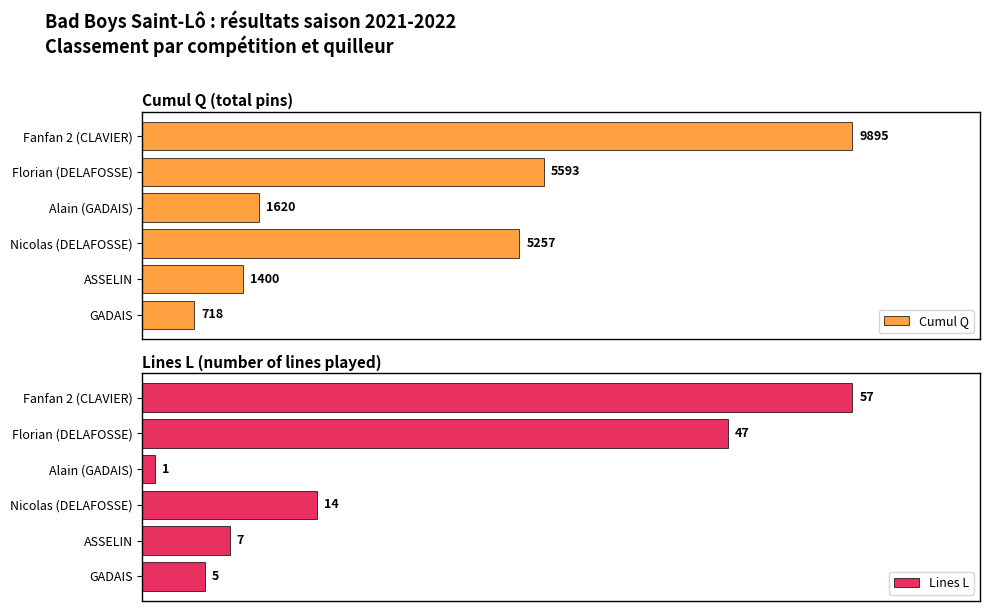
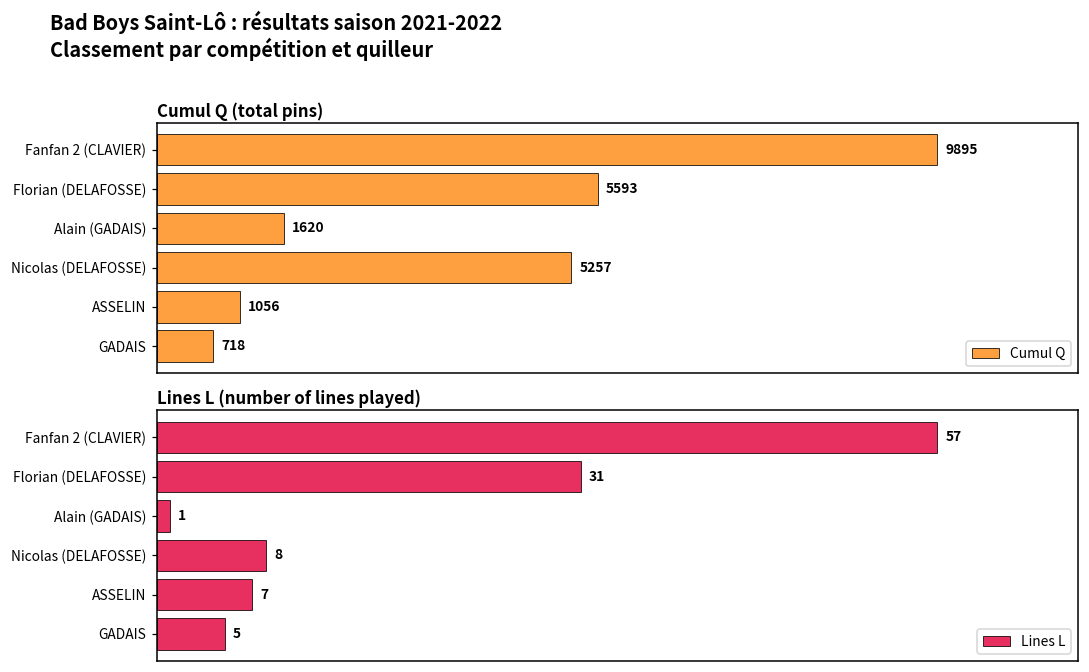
  {
    "Cumul Q (total pins)": {
      "Fanfan 2 (CLAVIER)": 9895,
      "Florian (DELAFOSSE)": 5593,
      "Alain (GADAIS)": 1620,
      "Nicolas (DELAFOSSE)": 5257,
-     "ASSELIN": 1400,
+     "ASSELIN": 1056,
      "GADAIS": 718
    },
    "Lines L (number of lines played)": {
      "Fanfan 2 (CLAVIER)": 57,
-     "Florian (DELAFOSSE)": 47,
+     "Florian (DELAFOSSE)": 31,
      "Alain (GADAIS)": 1,
-     "Nicolas (DELAFOSSE)": 14,
+     "Nicolas (DELAFOSSE)": 8,
      "ASSELIN": 7,
      "GADAIS": 5
    }
  }
